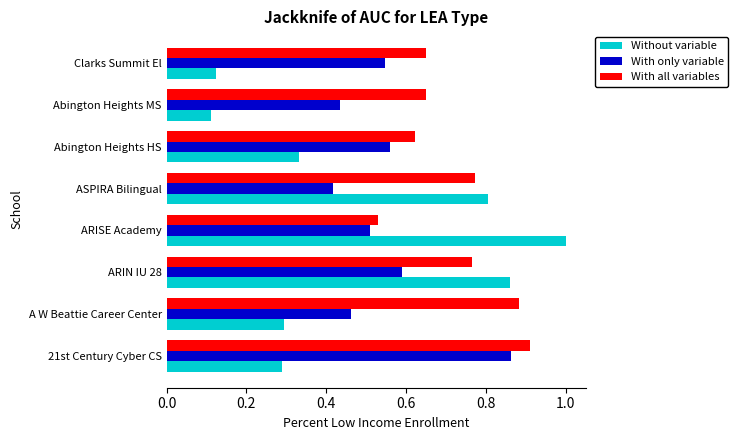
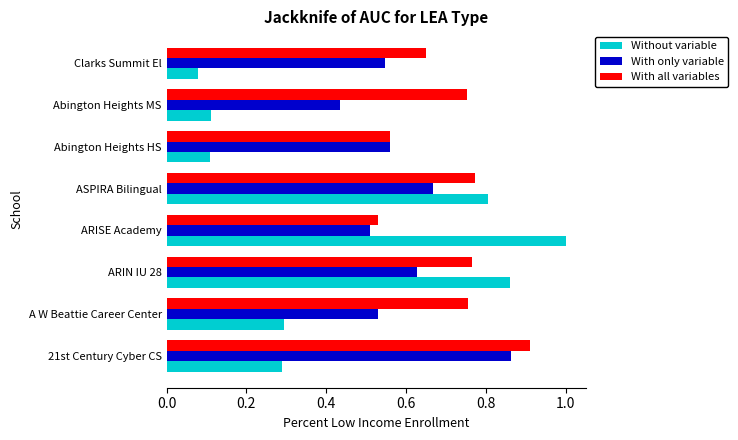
  {
    "Without variable": {
-     "Clarks Summit El": 0.13,
+     "Clarks Summit El": 0.08,
      "Abington Heights MS": 0.11,
-     "Abington Heights HS": 0.33,
+     "Abington Heights HS": 0.11,
      "ASPIRA Bilingual": 0.81,
      "ARISE Academy": 1.00,
      "ARIN IU 28": 0.86,
      "A W Beattie Career Center": 0.29,
      "21st Century Cyber CS": 0.29
    },
    "With only variable": {
      "Clarks Summit El": 0.55,
      "Abington Heights MS": 0.44,
      "Abington Heights HS": 0.56,
-     "ASPIRA Bilingual": 0.42,
+     "ASPIRA Bilingual": 0.67,
      "ARISE Academy": 0.51,
-     "ARIN IU 28": 0.59,
-     "A W Beattie Career Center": 0.46,
+     "ARIN IU 28": 0.63,
+     "A W Beattie Career Center": 0.53,
      "21st Century Cyber CS": 0.86
    },
    "With all variables": {
      "Clarks Summit El": 0.65,
-     "Abington Heights MS": 0.65,
-     "Abington Heights HS": 0.62,
+     "Abington Heights MS": 0.75,
+     "Abington Heights HS": 0.56,
      "ASPIRA Bilingual": 0.77,
      "ARISE Academy": 0.53,
      "ARIN IU 28": 0.77,
-     "A W Beattie Career Center": 0.88,
+     "A W Beattie Career Center": 0.76,
      "21st Century Cyber CS": 0.91
    }
  }
